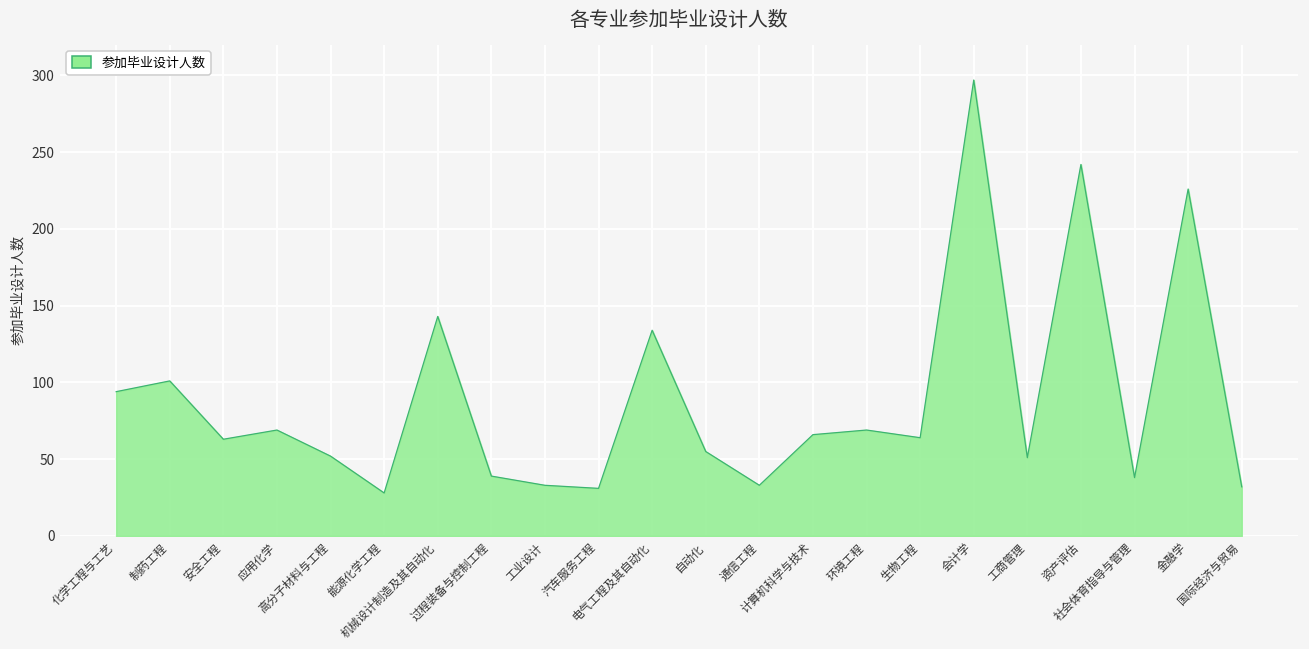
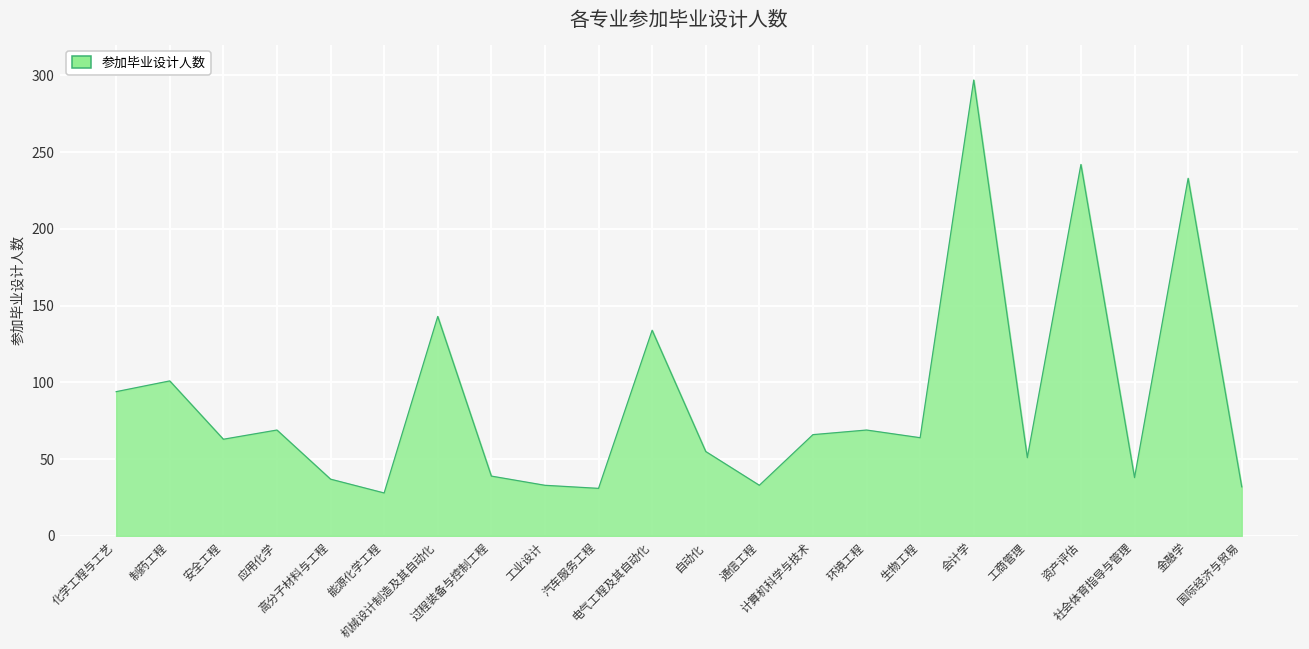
  {
    "化学工程与工艺": 94,
    "制药工程": 101,
    "安全工程": 63,
    "应用化学": 69,
-   "高分子材料与工程": 52,
+   "高分子材料与工程": 37,
    "能源化学工程": 28,
    "机械设计制造及其自动化": 143,
    "过程装备与控制工程": 39,
    "工业设计": 33,
    "汽车服务工程": 31,
    "电气工程及其自动化": 134,
    "自动化": 55,
    "通信工程": 33,
    "计算机科学与技术": 66,
    "环境工程": 69,
    "生物工程": 64,
    "会计学": 297,
    "工商管理": 51,
    "资产评估": 242,
    "社会体育指导与管理": 38,
-   "金融学": 226,
+   "金融学": 233,
    "国际经济与贸易": 32
  }
